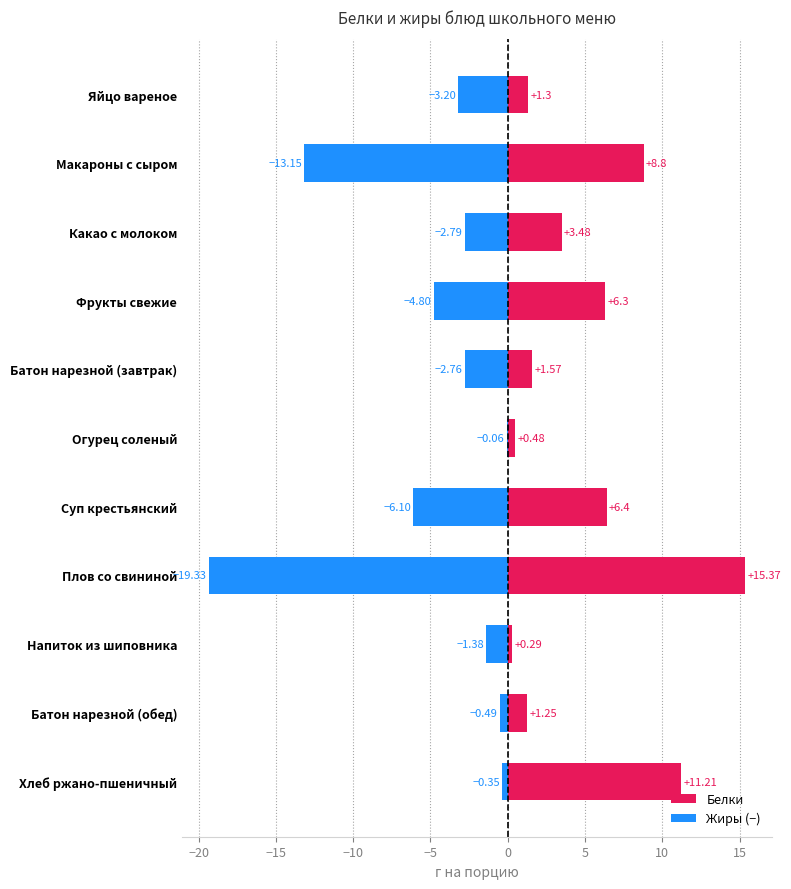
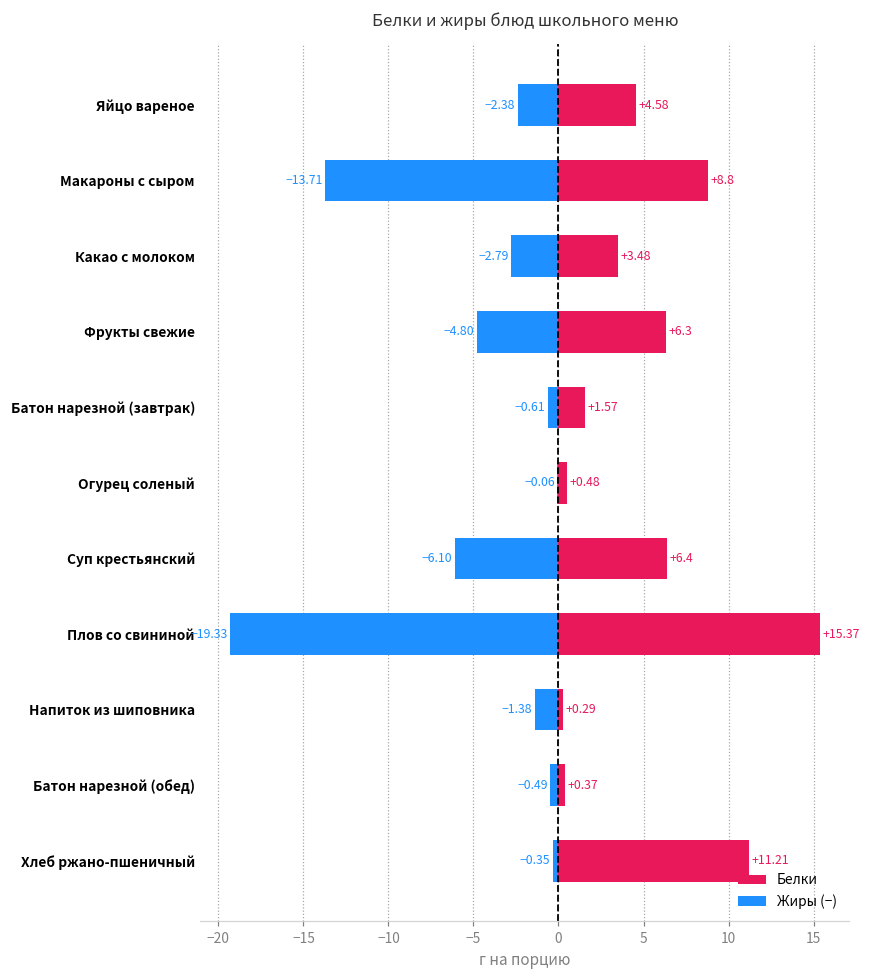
  {
    "Белки": {
-     "Яйцо вареное": "+1.3",
+     "Яйцо вареное": "+4.58",
      "Макароны с сыром": "+8.8",
      "Какао с молоком": "+3.48",
      "Фрукты свежие": "+6.3",
      "Батон нарезной (завтрак)": "+1.57",
      "Огурец соленый": "+0.48",
      "Суп крестьянский": "+6.4",
      "Плов со свининой": "+15.37",
      "Напиток из шиповника": "+0.29",
-     "Батон нарезной (обед)": "+1.25",
+     "Батон нарезной (обед)": "+0.37",
      "Хлеб ржано-пшеничный": "+11.21"
    },
    "Жиры (−)": {
-     "Яйцо вареное": "-3.20",
-     "Макароны с сыром": "-13.15",
+     "Яйцо вареное": "-2.38",
+     "Макароны с сыром": "-13.71",
      "Какао с молоком": "-2.79",
      "Фрукты свежие": "-4.80",
-     "Батон нарезной (завтрак)": "-2.76",
+     "Батон нарезной (завтрак)": "-0.61",
      "Огурец соленый": "-0.06",
      "Суп крестьянский": "-6.10",
      "Плов со свининой": "-19.33",
      "Напиток из шиповника": "-1.38",
      "Батон нарезной (обед)": "-0.49",
      "Хлеб ржано-пшеничный": "-0.35"
    }
  }
